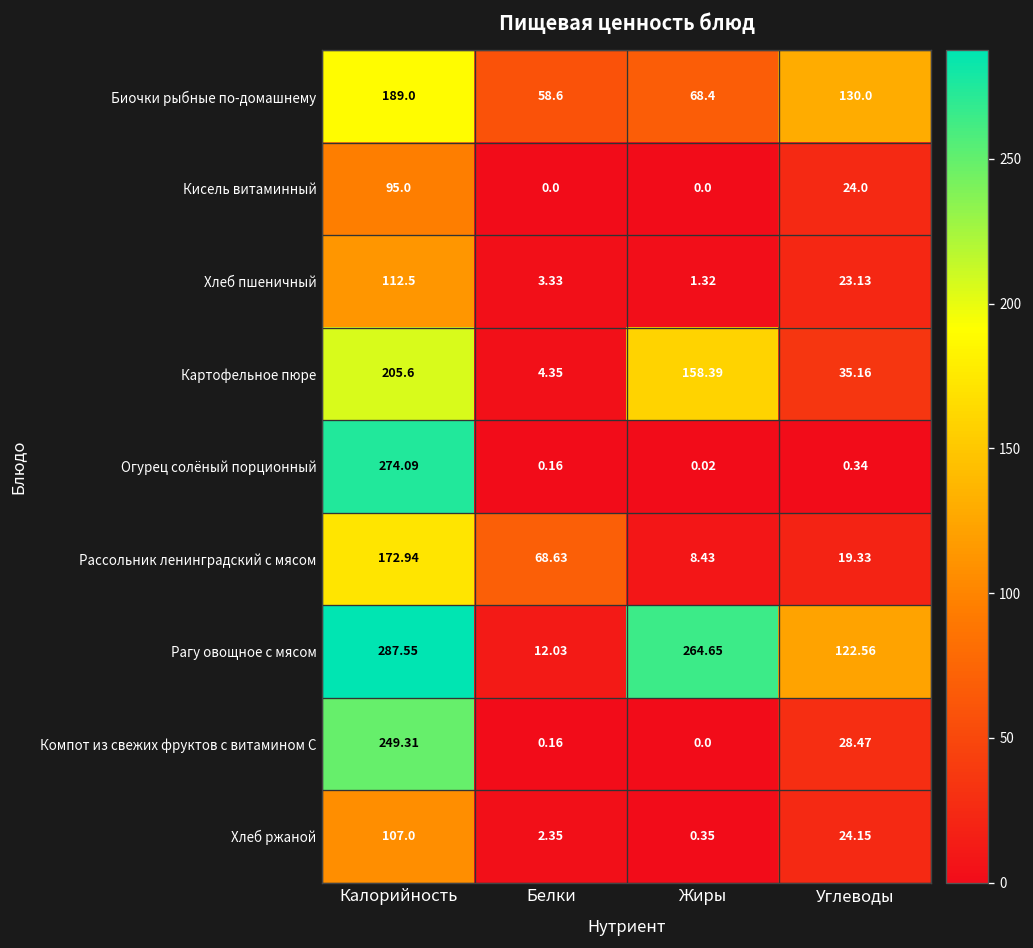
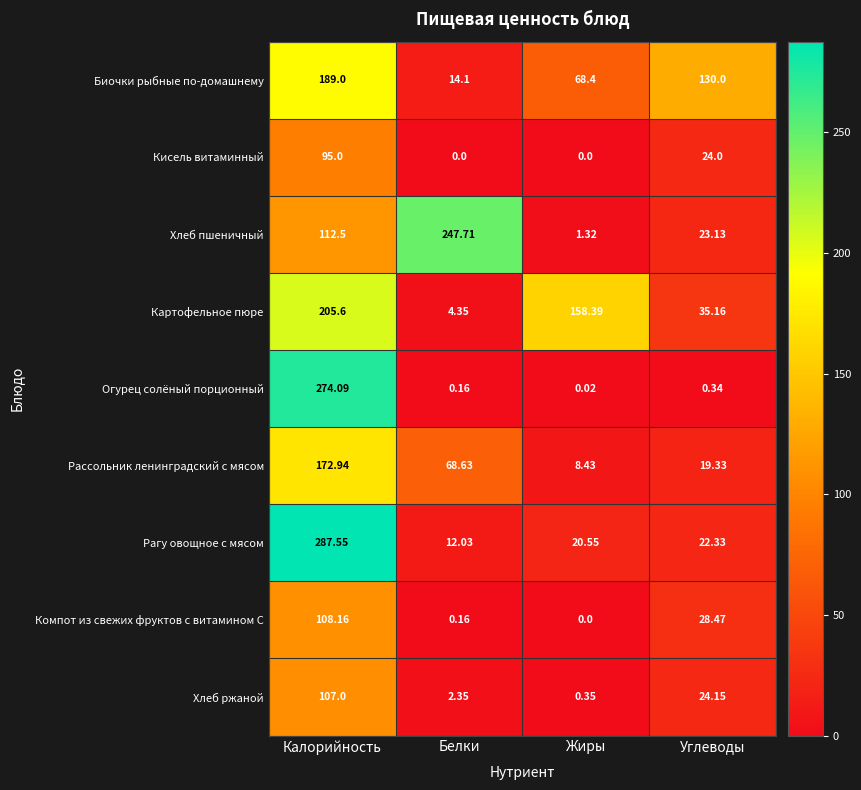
  {
    "Биочки рыбные по-домашнему": {
      "Калорийность": 189.0,
-     "Белки": 58.6,
+     "Белки": 14.1,
      "Жиры": 68.4,
      "Углеводы": 130.0
    },
    "Кисель витаминный": {
      "Калорийность": 95.0,
      "Белки": 0.0,
      "Жиры": 0.0,
      "Углеводы": 24.0
    },
    "Хлеб пшеничный": {
      "Калорийность": 112.5,
-     "Белки": 3.33,
+     "Белки": 247.71,
      "Жиры": 1.32,
      "Углеводы": 23.13
    },
    "Картофельное пюре": {
      "Калорийность": 205.6,
      "Белки": 4.35,
      "Жиры": 158.39,
      "Углеводы": 35.16
    },
    "Огурец солёный порционный": {
      "Калорийность": 274.09,
      "Белки": 0.16,
      "Жиры": 0.02,
      "Углеводы": 0.34
    },
    "Рассольник ленинградский с мясом": {
      "Калорийность": 172.94,
      "Белки": 68.63,
      "Жиры": 8.43,
      "Углеводы": 19.33
    },
    "Рагу овощное с мясом": {
      "Калорийность": 287.55,
      "Белки": 12.03,
-     "Жиры": 264.65,
-     "Углеводы": 122.56
+     "Жиры": 20.55,
+     "Углеводы": 22.33
    },
    "Компот из свежих фруктов с витамином С": {
-     "Калорийность": 249.31,
+     "Калорийность": 108.16,
      "Белки": 0.16,
      "Жиры": 0.0,
      "Углеводы": 28.47
    },
    "Хлеб ржаной": {
      "Калорийность": 107.0,
      "Белки": 2.35,
      "Жиры": 0.35,
      "Углеводы": 24.15
    }
  }
